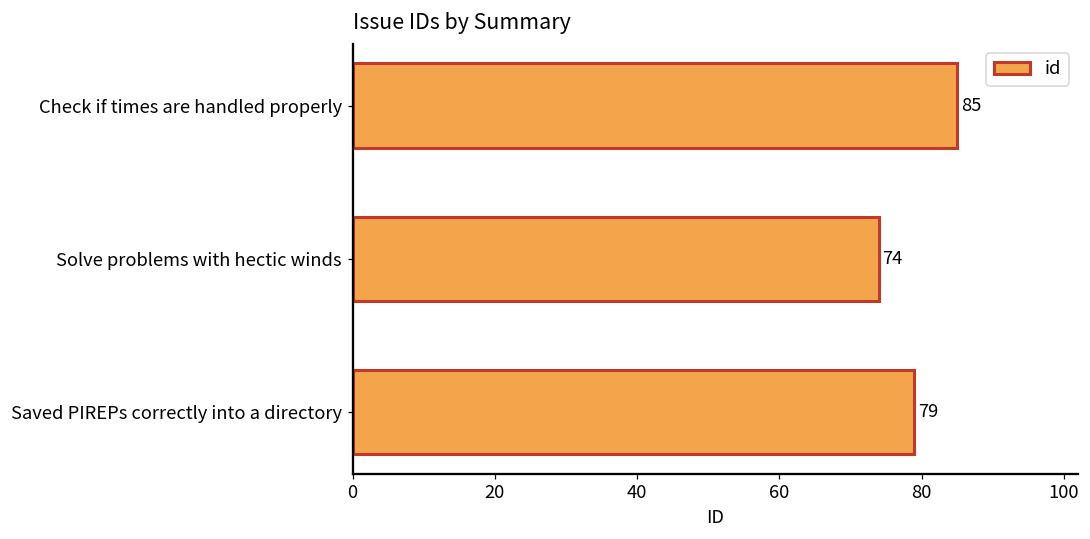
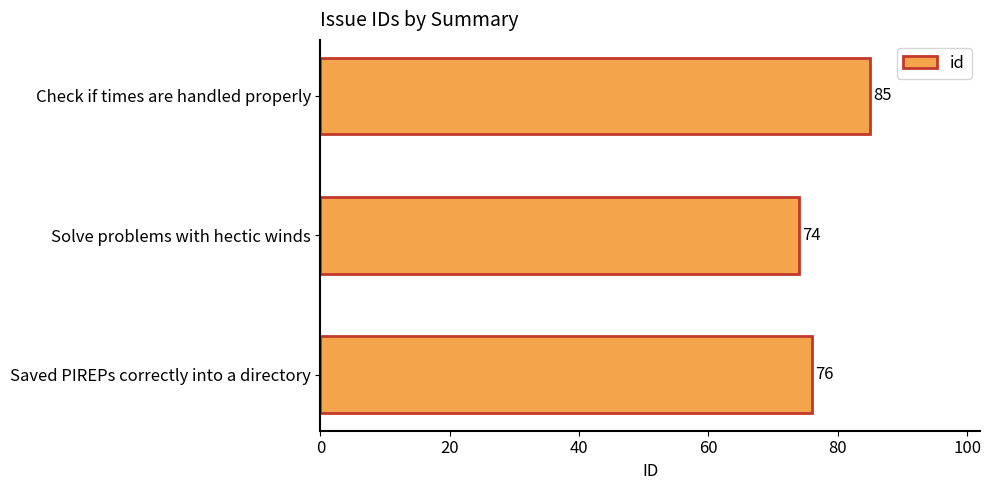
  {
    "Check if times are handled properly": 85,
    "Solve problems with hectic winds": 74,
-   "Saved PIREPs correctly into a directory": 79
+   "Saved PIREPs correctly into a directory": 76
  }
